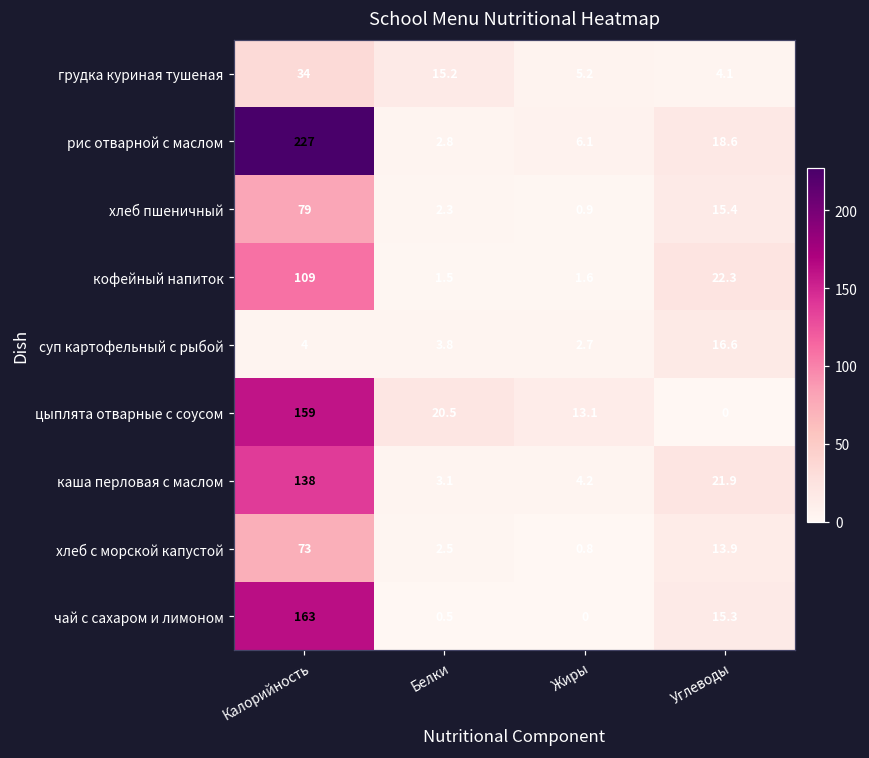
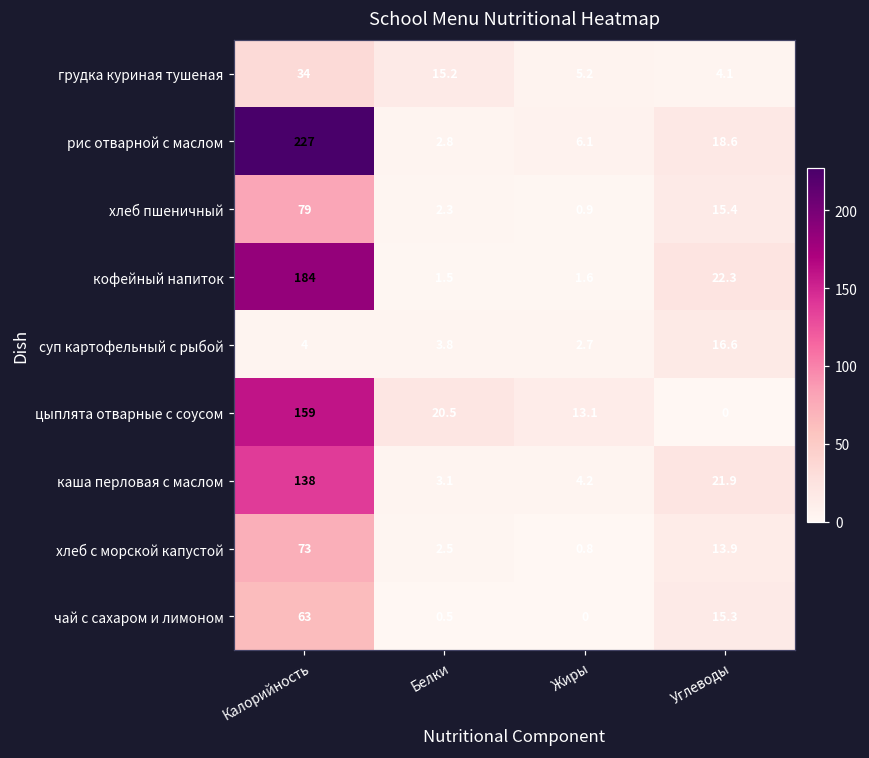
  {
    "рис отварной с маслом": {
      "Калорийность": 227
    },
    "хлеб пшеничный": {
      "Калорийность": 79
    },
    "кофейный напиток": {
-     "Калорийность": 109
+     "Калорийность": 184
    },
    "цыплята отварные с соусом": {
      "Калорийность": 159
    },
    "каша перловая с маслом": {
      "Калорийность": 138
    },
    "хлеб с морской капустой": {
      "Калорийность": 73
    },
    "чай с сахаром и лимоном": {
-     "Калорийность": 163
+     "Калорийность": 63
    }
  }
